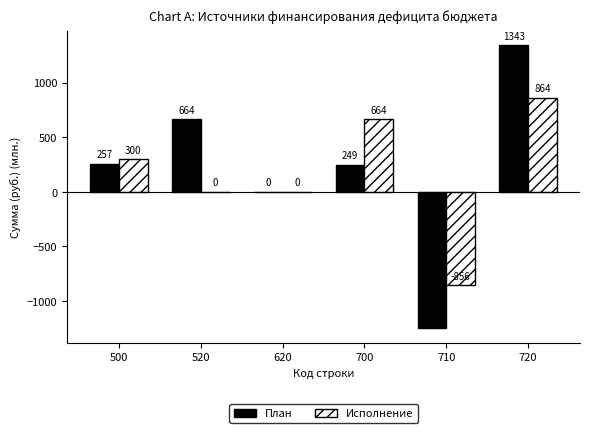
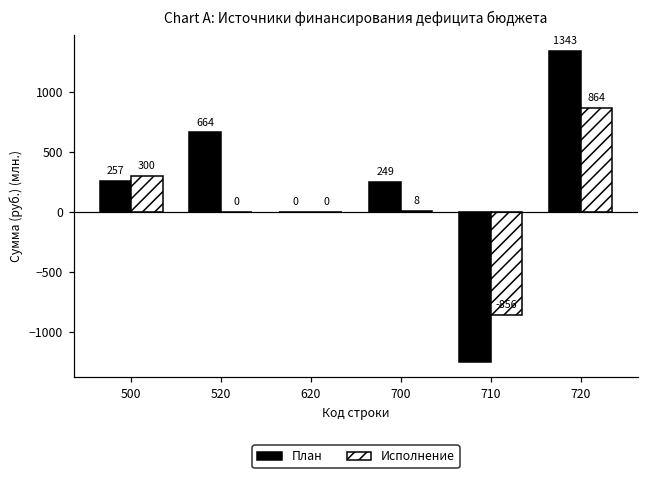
  {
    "План": {
      "500": 257,
      "520": 664,
      "620": 0,
      "700": 249,
      "720": 1343
    },
    "Исполнение": {
      "500": 300,
      "520": 0,
      "620": 0,
-     "700": 664,
+     "700": 8,
      "710": -856,
      "720": 864
    }
  }
